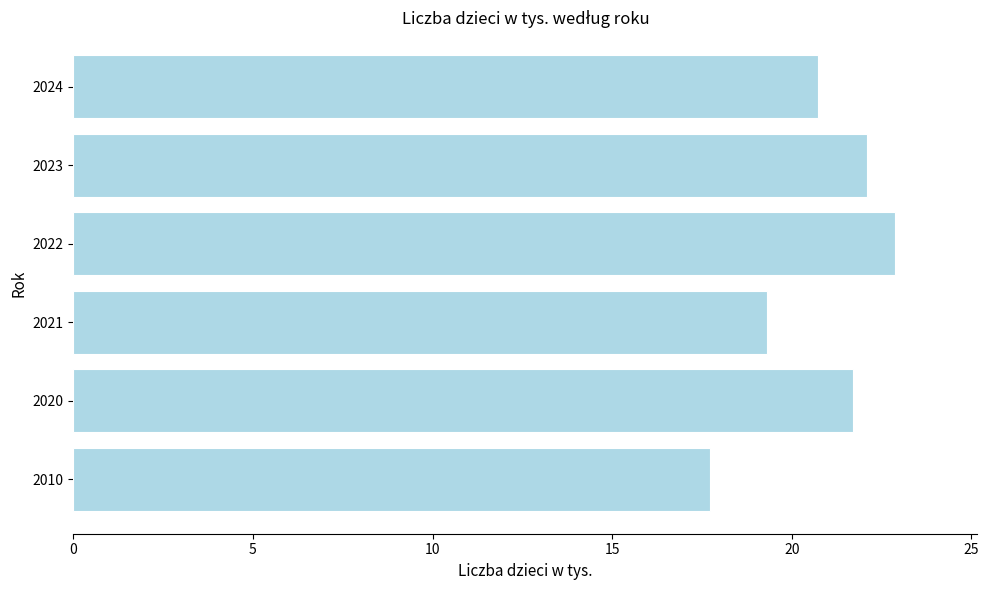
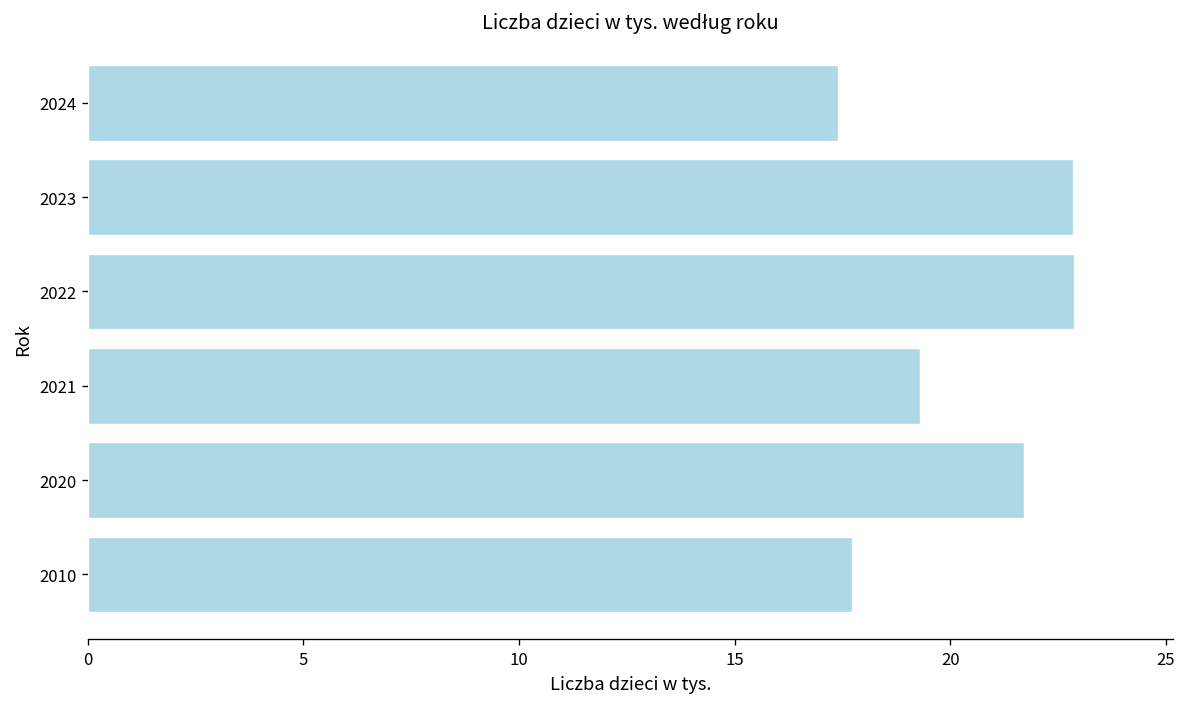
  {
-   "2024": 20.7,
-   "2023": 22.1,
+   "2024": 17.4,
+   "2023": 22.9,
    "2022": 22.9,
    "2021": 19.3,
    "2020": 21.7,
    "2010": 17.7
  }
